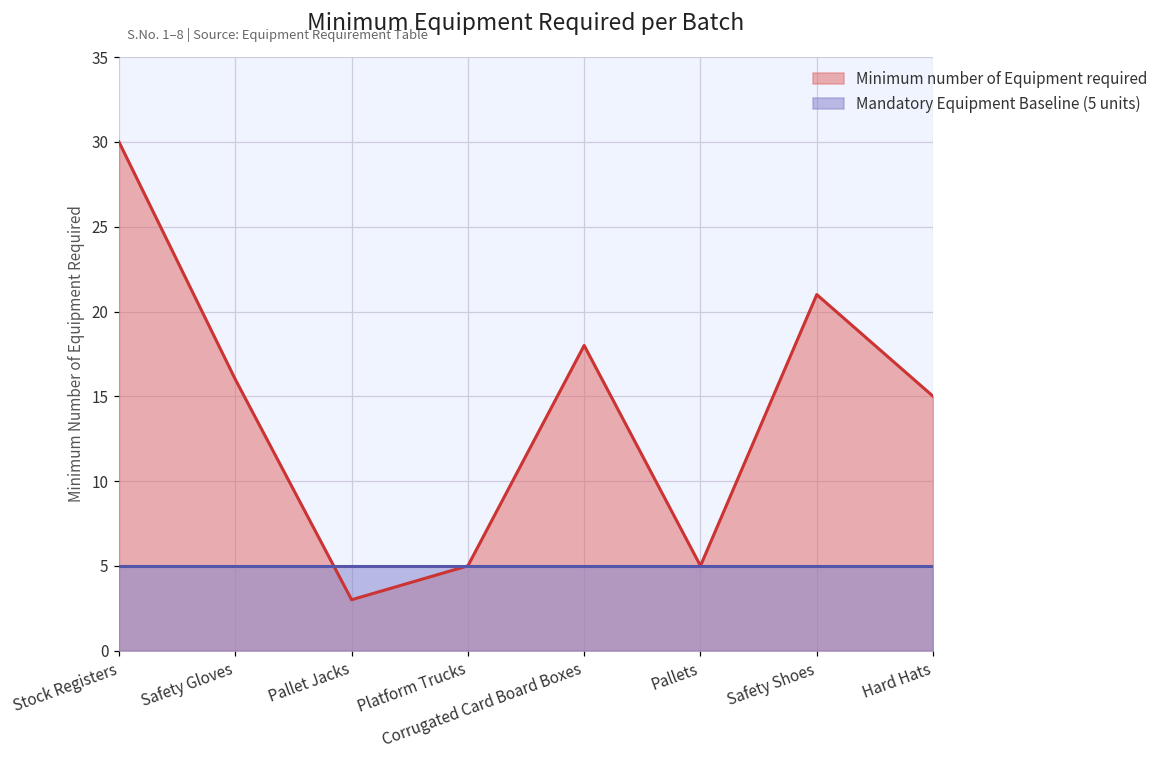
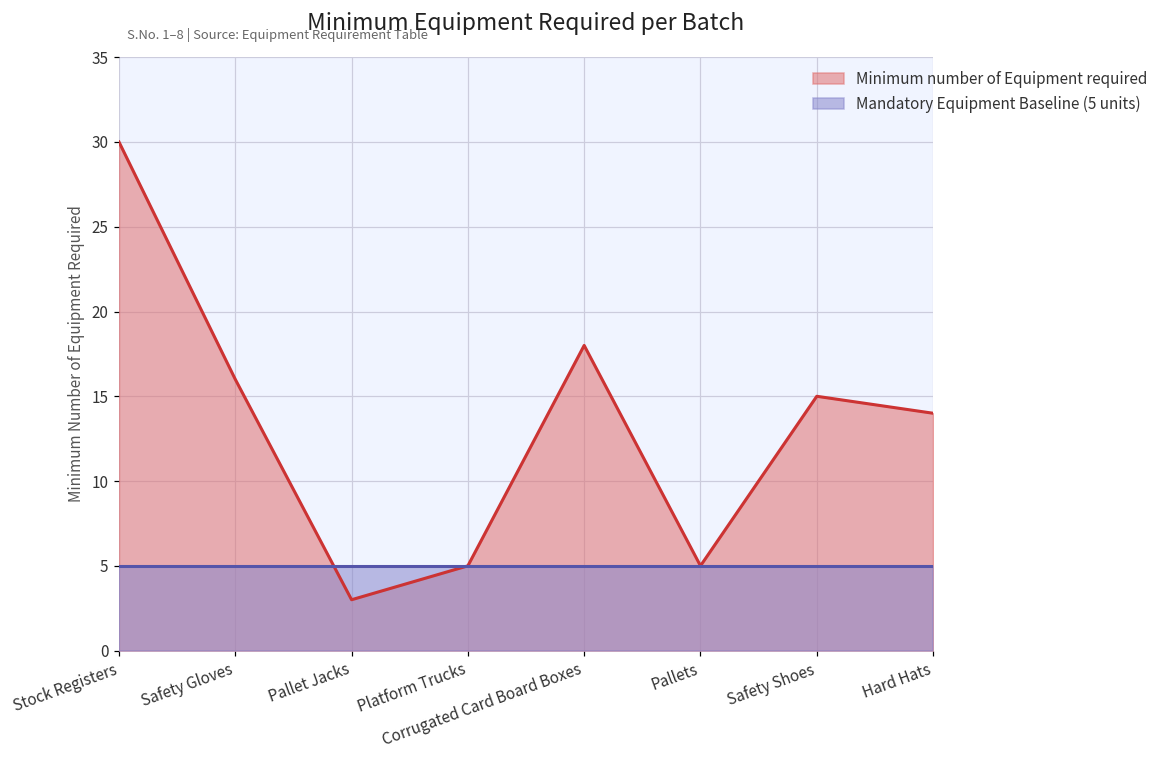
  {
    "Minimum number of Equipment required": {
      "Stock Registers": 30,
      "Safety Gloves": 16,
      "Pallet Jacks": 3,
      "Corrugated Card Board Boxes": 18,
-     "Safety Shoes": 21,
-     "Hard Hats": 15
+     "Safety Shoes": 15,
+     "Hard Hats": 14
    },
    "Mandatory Equipment Baseline (5 units)": {
      "Stock Registers": 5,
      "Safety Gloves": 5,
      "Pallet Jacks": 5,
      "Corrugated Card Board Boxes": 5,
      "Safety Shoes": 5,
      "Hard Hats": 5
    }
  }
